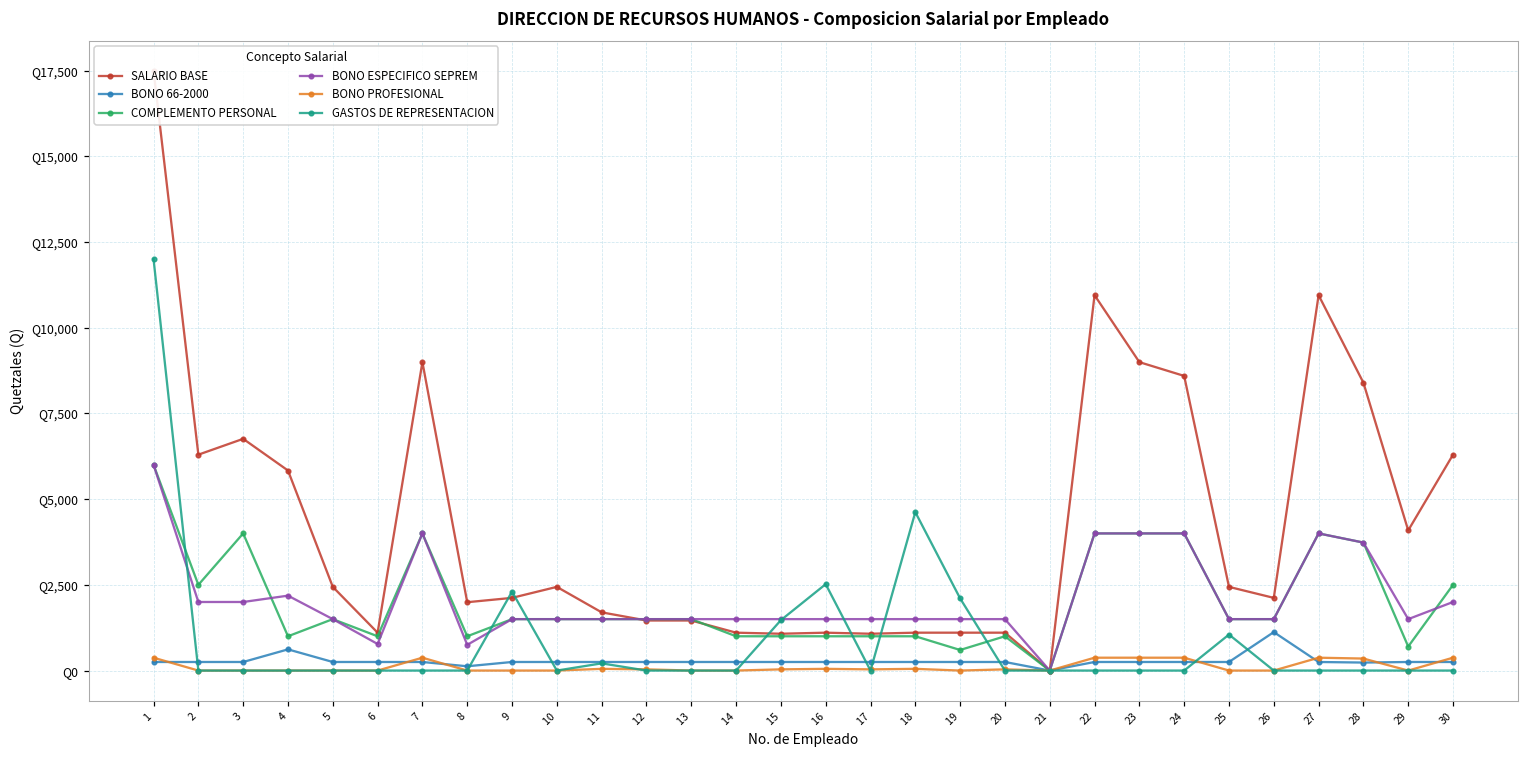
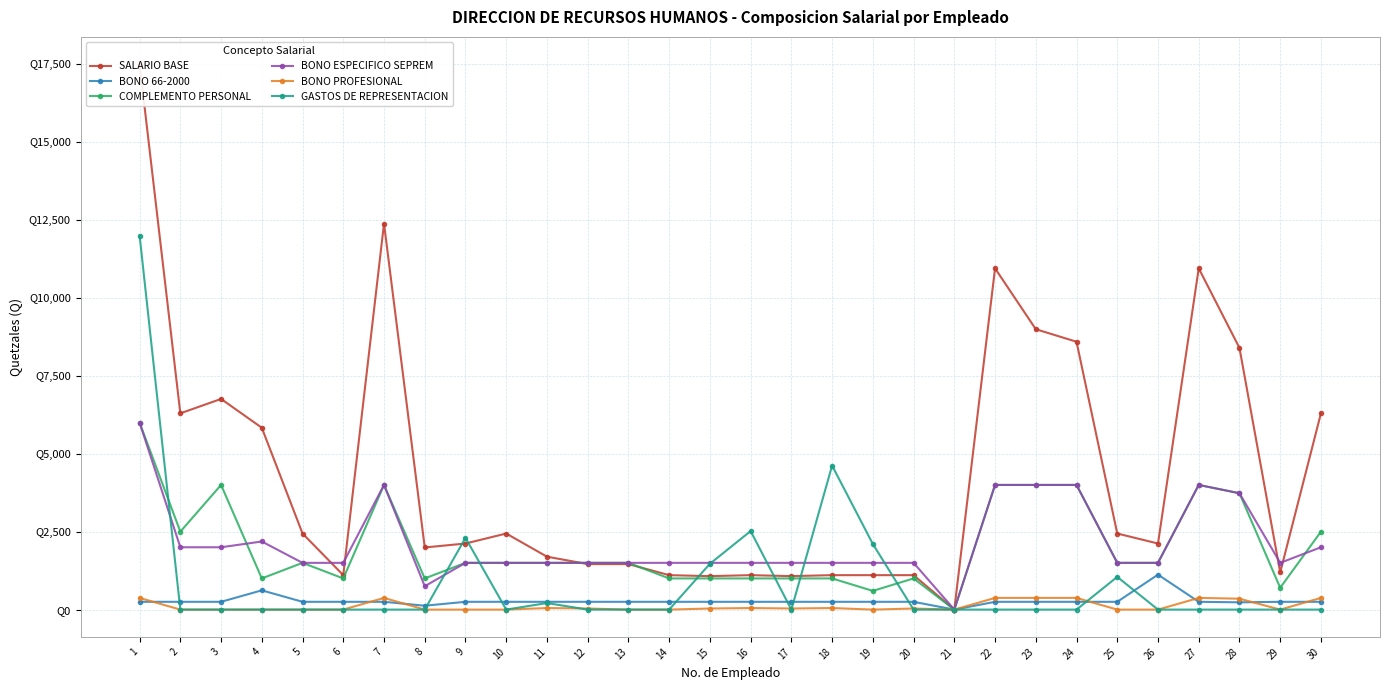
  {
    "SALARIO BASE": {
      "2": "Q6,300",
      "3": "Q6,800",
      "4": "Q5,800",
      "5": "Q2,400",
      "6": "Q1,100",
-     "7": "Q9,000",
+     "7": "Q12,400",
      "8": "Q2,000",
      "9": "Q2,100",
      "10": "Q2,400",
      "11": "Q1,700",
      "14": "Q1,100",
      "16": "Q1,100",
      "18": "Q1,100",
      "19": "Q1,100",
      "20": "Q1,100",
      "22": "Q10,900",
      "23": "Q9,000",
      "24": "Q8,600",
      "25": "Q2,400",
      "26": "Q2,100",
      "27": "Q10,900",
      "28": "Q8,400",
-     "29": "Q4,100",
+     "29": "Q1,200",
      "30": "Q6,300"
    },
    "BONO 66-2000": {
      "1": "Q300",
      "2": "Q300",
      "3": "Q300",
      "4": "Q600",
      "5": "Q300",
      "6": "Q300",
      "7": "Q300",
      "8": "Q100",
      "9": "Q300",
      "10": "Q300",
      "12": "Q300",
      "13": "Q300",
      "14": "Q300",
      "15": "Q300",
      "16": "Q300",
      "17": "Q300",
      "18": "Q300",
      "19": "Q300",
      "20": "Q300",
      "22": "Q300",
      "23": "Q300",
      "24": "Q300",
      "25": "Q300",
      "26": "Q1,100",
      "27": "Q300",
      "28": "Q200",
      "29": "Q300",
      "30": "Q300"
    },
    "BONO ESPECIFICO SEPREM": {
      "2": "Q2,000",
      "3": "Q2,000",
      "4": "Q2,200",
-     "6": "Q800",
+     "6": "Q1,500",
      "8": "Q800",
      "14": "Q1,500",
      "16": "Q1,500",
      "17": "Q1,500",
      "18": "Q1,500",
      "19": "Q1,500",
      "20": "Q1,500",
      "29": "Q1,500",
      "30": "Q2,000"
    },
    "BONO PROFESIONAL": {
      "1": "Q400",
      "7": "Q400",
      "9": "Q0",
      "11": "Q100",
      "15": "Q0",
      "16": "Q100",
      "18": "Q100",
      "19": "Q0",
      "22": "Q400",
      "23": "Q400",
      "24": "Q400",
      "25": "Q0",
      "27": "Q400",
      "28": "Q400",
      "30": "Q400"
    }
  }
